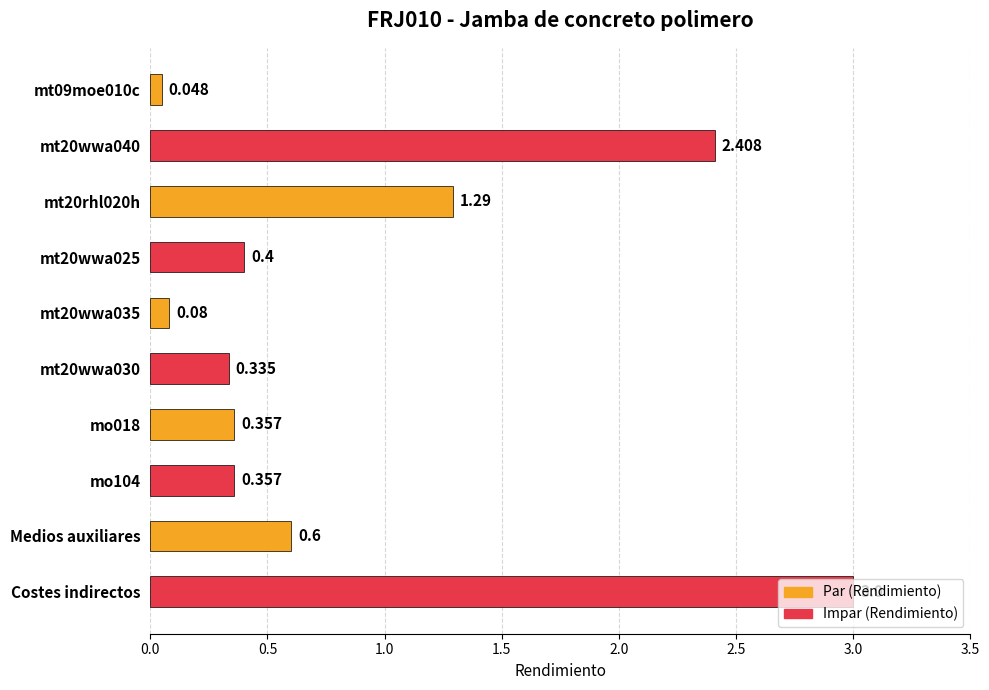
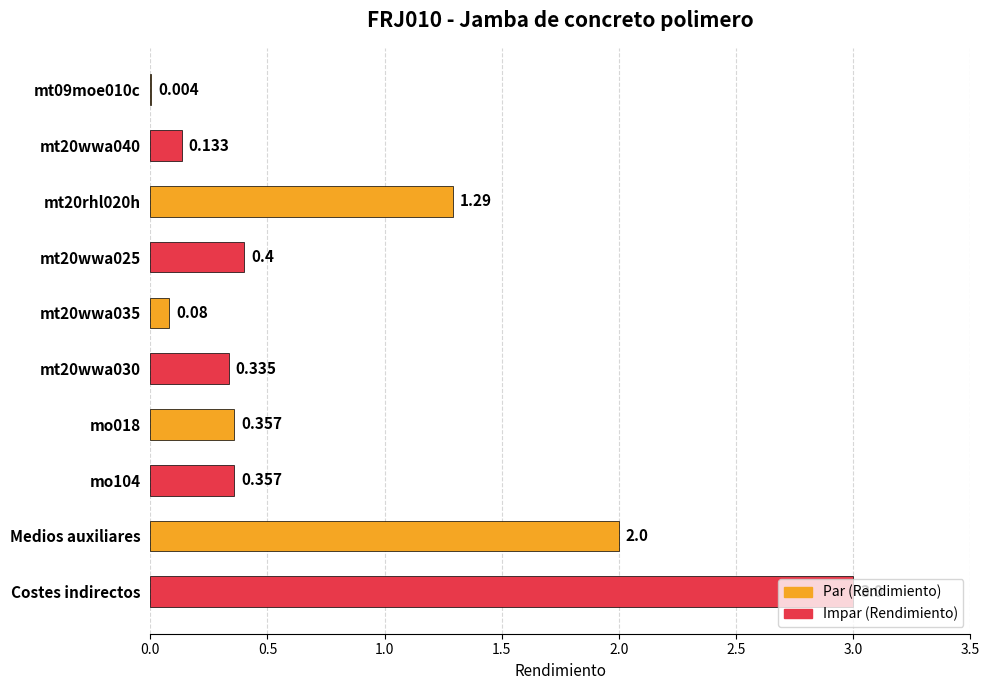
  {
-   "mt09moe010c": 0.048,
-   "mt20wwa040": 2.408,
+   "mt09moe010c": 0.004,
+   "mt20wwa040": 0.133,
    "mt20rhl020h": 1.29,
    "mt20wwa025": 0.4,
    "mt20wwa035": 0.08,
    "mt20wwa030": 0.335,
    "mo018": 0.357,
    "mo104": 0.357,
-   "Medios auxiliares": 0.6
+   "Medios auxiliares": 2.0
  }
